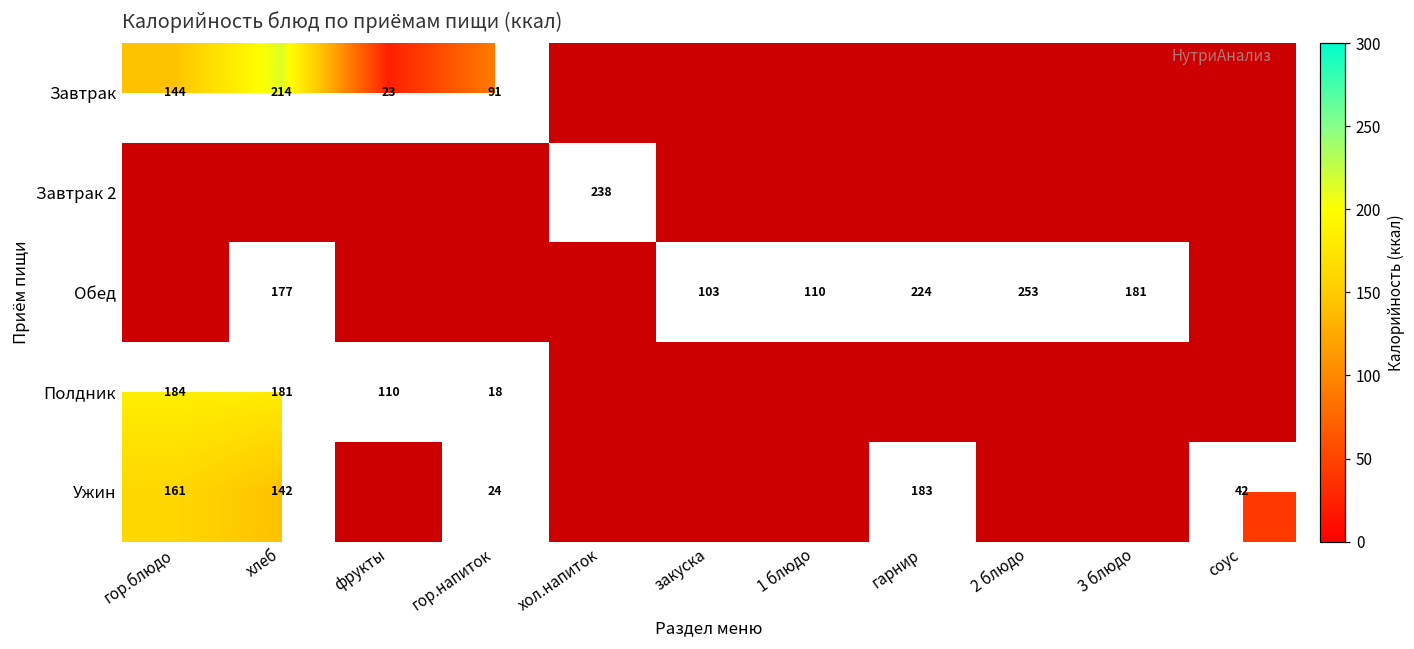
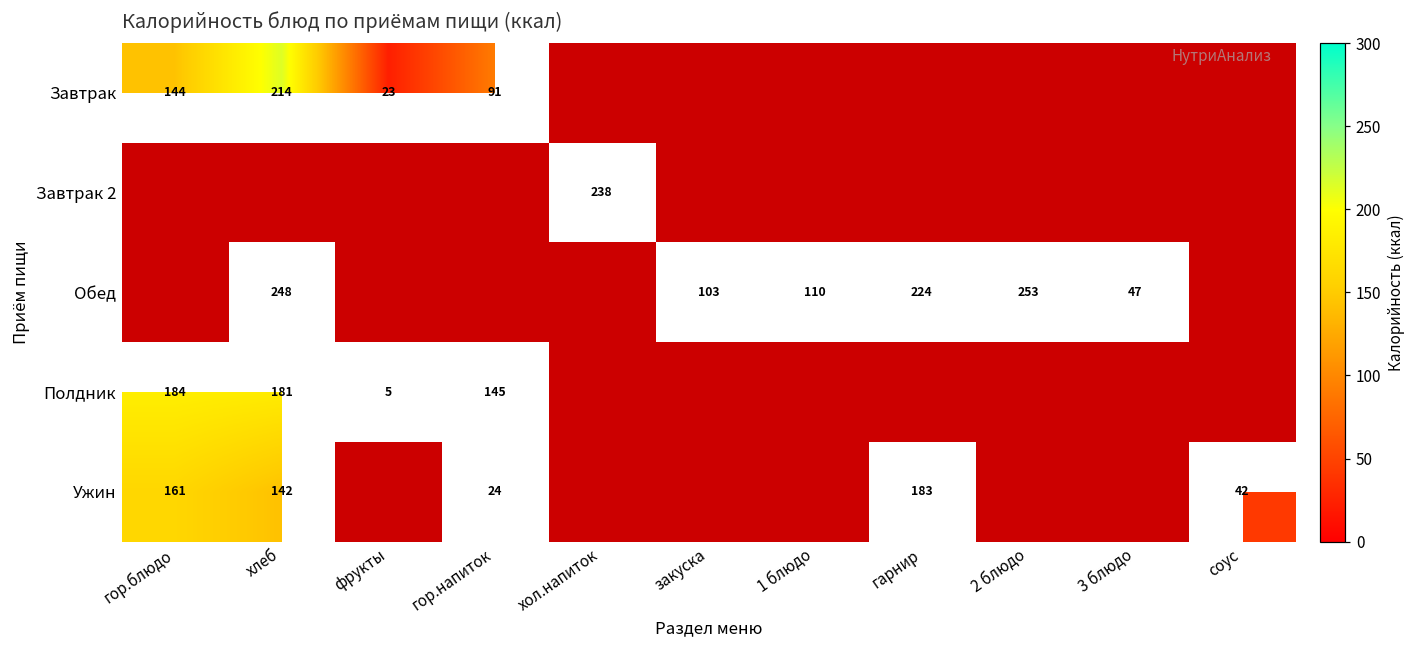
  {
    "Завтрак": {
      "гор.блюдо": 144,
      "хлеб": 214,
      "фрукты": 23,
      "гор.напиток": 91
    },
    "Завтрак 2": {
      "хол.напиток": 238
    },
    "Обед": {
-     "хлеб": 177,
+     "хлеб": 248,
      "закуска": 103,
      "1 блюдо": 110,
      "гарнир": 224,
      "2 блюдо": 253,
-     "3 блюдо": 181
+     "3 блюдо": 47
    },
    "Полдник": {
      "гор.блюдо": 184,
      "хлеб": 181,
-     "фрукты": 110,
-     "гор.напиток": 18
+     "фрукты": 5,
+     "гор.напиток": 145
    },
    "Ужин": {
      "гор.блюдо": 161,
      "хлеб": 142,
      "гор.напиток": 24,
      "гарнир": 183,
      "соус": 42
    }
  }
